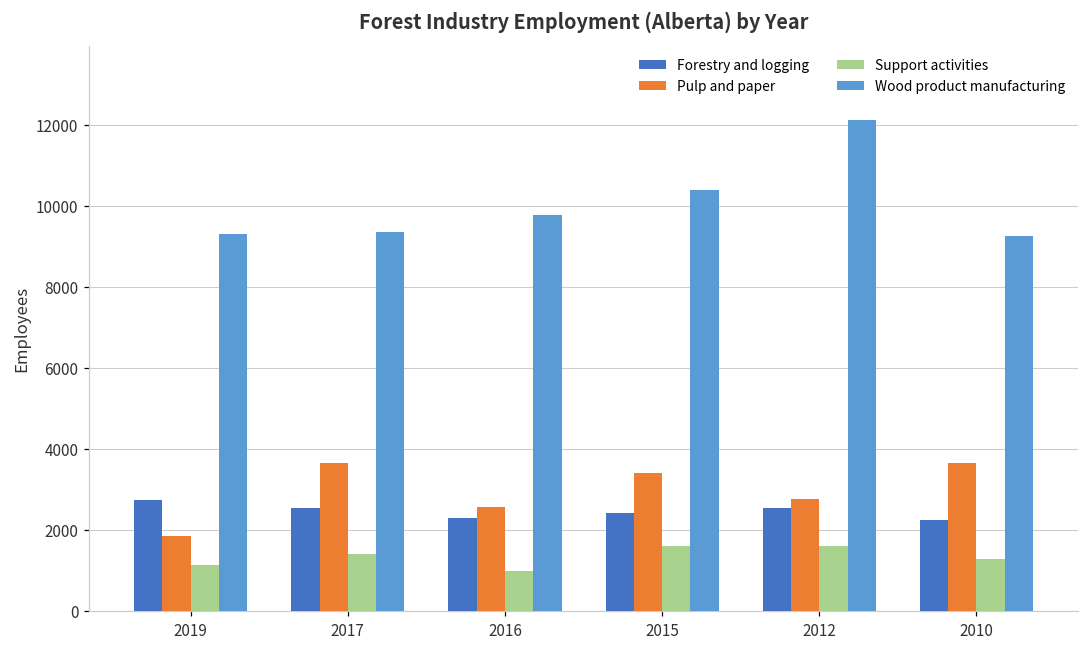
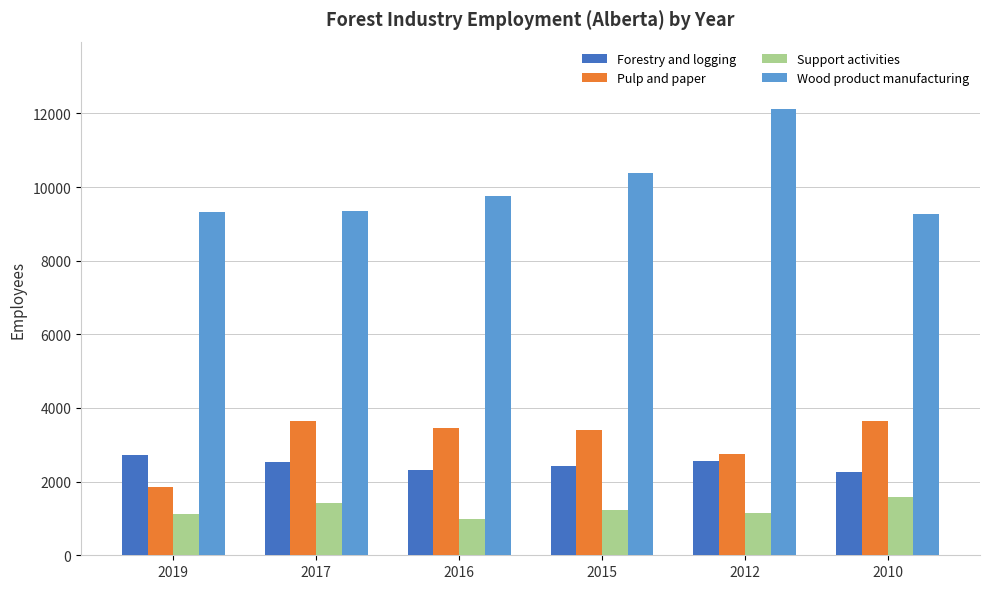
  {
    "Pulp and paper": {
      "2019": 1800,
      "2017": 3600,
-     "2016": 2600,
+     "2016": 3500,
      "2015": 3400,
      "2012": 2800,
      "2010": 3700
    },
    "Support activities": {
      "2019": 1100,
      "2017": 1400,
      "2016": 1000,
-     "2015": 1600,
-     "2012": 1600,
-     "2010": 1300
+     "2015": 1200,
+     "2012": 1200,
+     "2010": 1600
    }
  }
